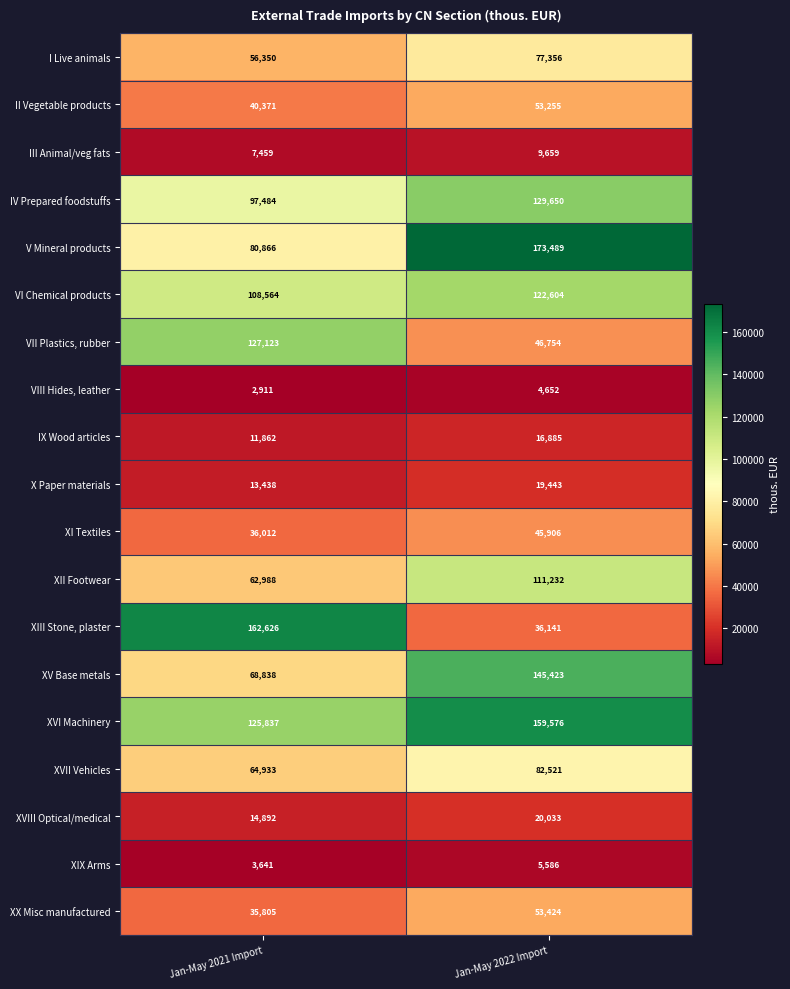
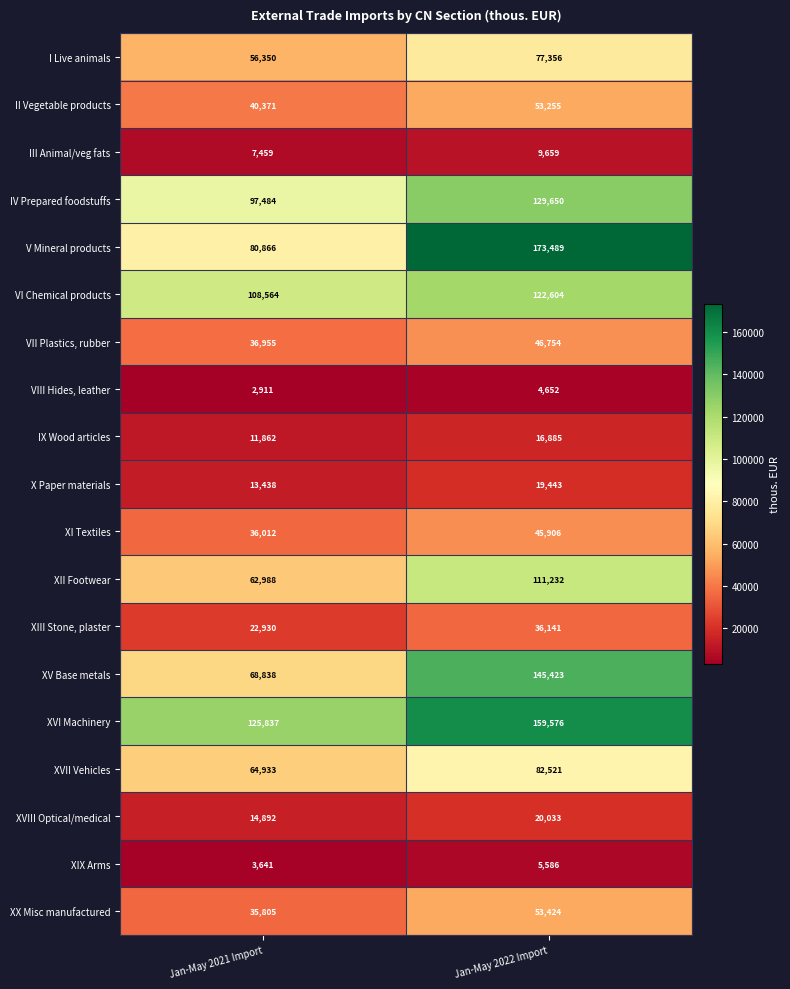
  {
    "I Live animals": {
      "Jan-May 2021 Import": "56,350",
      "Jan-May 2022 Import": "77,356"
    },
    "II Vegetable products": {
      "Jan-May 2021 Import": "40,371",
      "Jan-May 2022 Import": "53,255"
    },
    "III Animal/veg fats": {
      "Jan-May 2021 Import": "7,459",
      "Jan-May 2022 Import": "9,659"
    },
    "IV Prepared foodstuffs": {
      "Jan-May 2021 Import": "97,484",
      "Jan-May 2022 Import": "129,650"
    },
    "V Mineral products": {
      "Jan-May 2021 Import": "80,866",
      "Jan-May 2022 Import": "173,489"
    },
    "VI Chemical products": {
      "Jan-May 2021 Import": "108,564",
      "Jan-May 2022 Import": "122,604"
    },
    "VII Plastics, rubber": {
-     "Jan-May 2021 Import": "127,123",
+     "Jan-May 2021 Import": "36,955",
      "Jan-May 2022 Import": "46,754"
    },
    "VIII Hides, leather": {
      "Jan-May 2021 Import": "2,911",
      "Jan-May 2022 Import": "4,652"
    },
    "IX Wood articles": {
      "Jan-May 2021 Import": "11,862",
      "Jan-May 2022 Import": "16,885"
    },
    "X Paper materials": {
      "Jan-May 2021 Import": "13,438",
      "Jan-May 2022 Import": "19,443"
    },
    "XI Textiles": {
      "Jan-May 2021 Import": "36,012",
      "Jan-May 2022 Import": "45,906"
    },
    "XII Footwear": {
      "Jan-May 2021 Import": "62,988",
      "Jan-May 2022 Import": "111,232"
    },
    "XIII Stone, plaster": {
-     "Jan-May 2021 Import": "162,626",
+     "Jan-May 2021 Import": "22,930",
      "Jan-May 2022 Import": "36,141"
    },
    "XV Base metals": {
      "Jan-May 2021 Import": "68,838",
      "Jan-May 2022 Import": "145,423"
    },
    "XVI Machinery": {
      "Jan-May 2021 Import": "125,837",
      "Jan-May 2022 Import": "159,576"
    },
    "XVII Vehicles": {
      "Jan-May 2021 Import": "64,933",
      "Jan-May 2022 Import": "82,521"
    },
    "XVIII Optical/medical": {
      "Jan-May 2021 Import": "14,892",
      "Jan-May 2022 Import": "20,033"
    },
    "XIX Arms": {
      "Jan-May 2021 Import": "3,641",
      "Jan-May 2022 Import": "5,586"
    },
    "XX Misc manufactured": {
      "Jan-May 2021 Import": "35,805",
      "Jan-May 2022 Import": "53,424"
    }
  }
